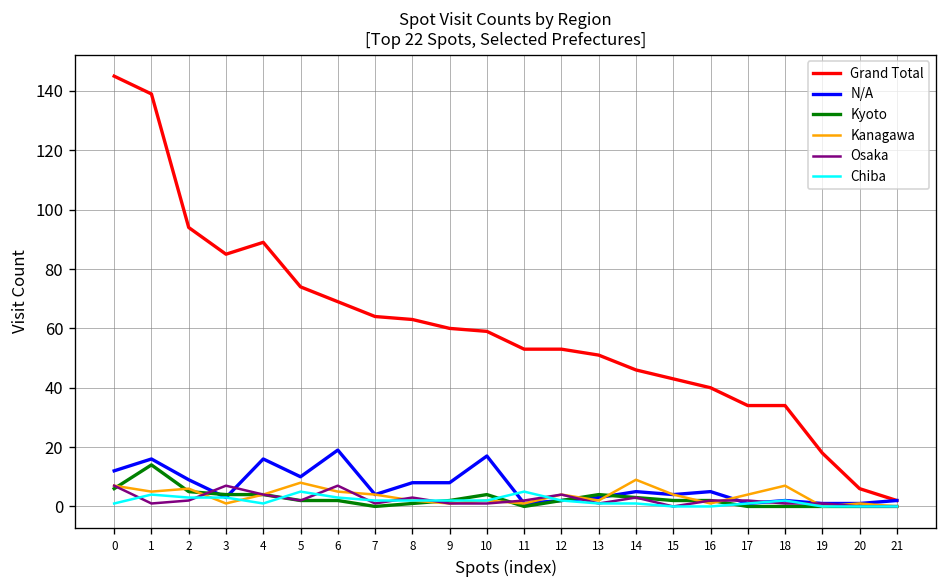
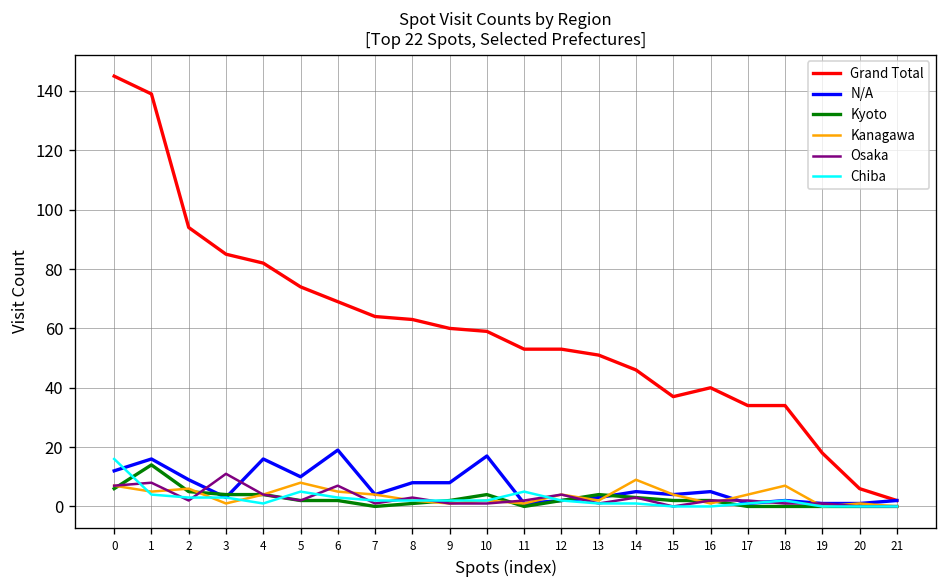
  {
    "Grand Total": {
      "0": 145,
      "1": 139,
      "2": 94,
      "3": 85,
-     "4": 89,
+     "4": 82,
      "5": 74,
      "6": 69,
      "7": 64,
      "8": 63,
      "9": 60,
      "10": 59,
      "11": 53,
      "12": 53,
      "13": 51,
      "14": 46,
-     "15": 43,
+     "15": 37,
      "16": 40,
      "17": 34,
      "18": 34,
      "19": 18,
      "20": 6
    },
    "N/A": {
      "0": 12,
      "1": 16,
      "2": 9,
      "4": 16,
      "5": 10,
      "6": 19,
      "8": 8,
      "9": 8,
      "10": 17,
      "14": 5,
      "16": 5
    },
    "Kyoto": {
      "1": 14,
      "10": 4,
      "15": 2
    },
    "Kanagawa": {
      "3": 1,
      "5": 8,
      "6": 5,
      "14": 9,
      "17": 4,
      "18": 7
    },
    "Osaka": {
-     "1": 1,
-     "3": 7,
+     "1": 8,
+     "3": 11,
      "6": 7
    },
    "Chiba": {
-     "0": 1,
+     "0": 16,
      "4": 1,
      "5": 5,
      "11": 5,
      "14": 1
    }
  }
